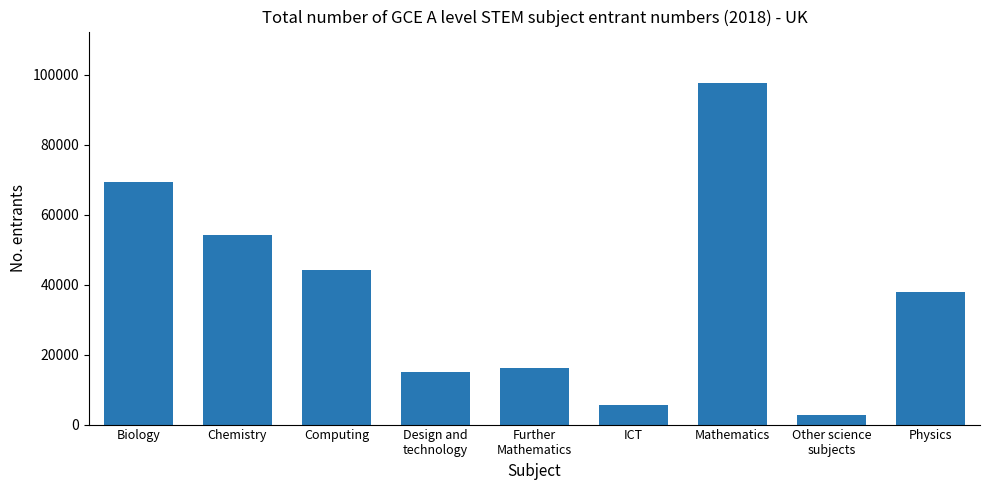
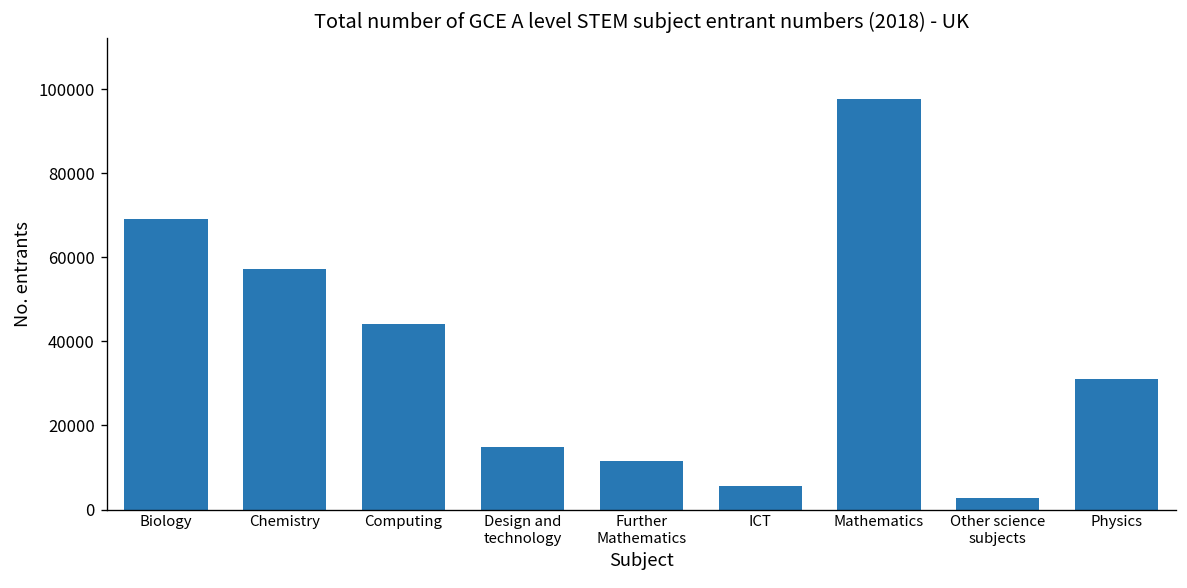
  {
    "Biology": 69000,
-   "Chemistry": 54000,
+   "Chemistry": 57000,
    "Computing": 44000,
    "Design and technology": 15000,
-   "Further Mathematics": 16000,
+   "Further Mathematics": 12000,
    "ICT": 6000,
    "Mathematics": 98000,
    "Other science subjects": 3000,
-   "Physics": 38000
+   "Physics": 31000
  }
